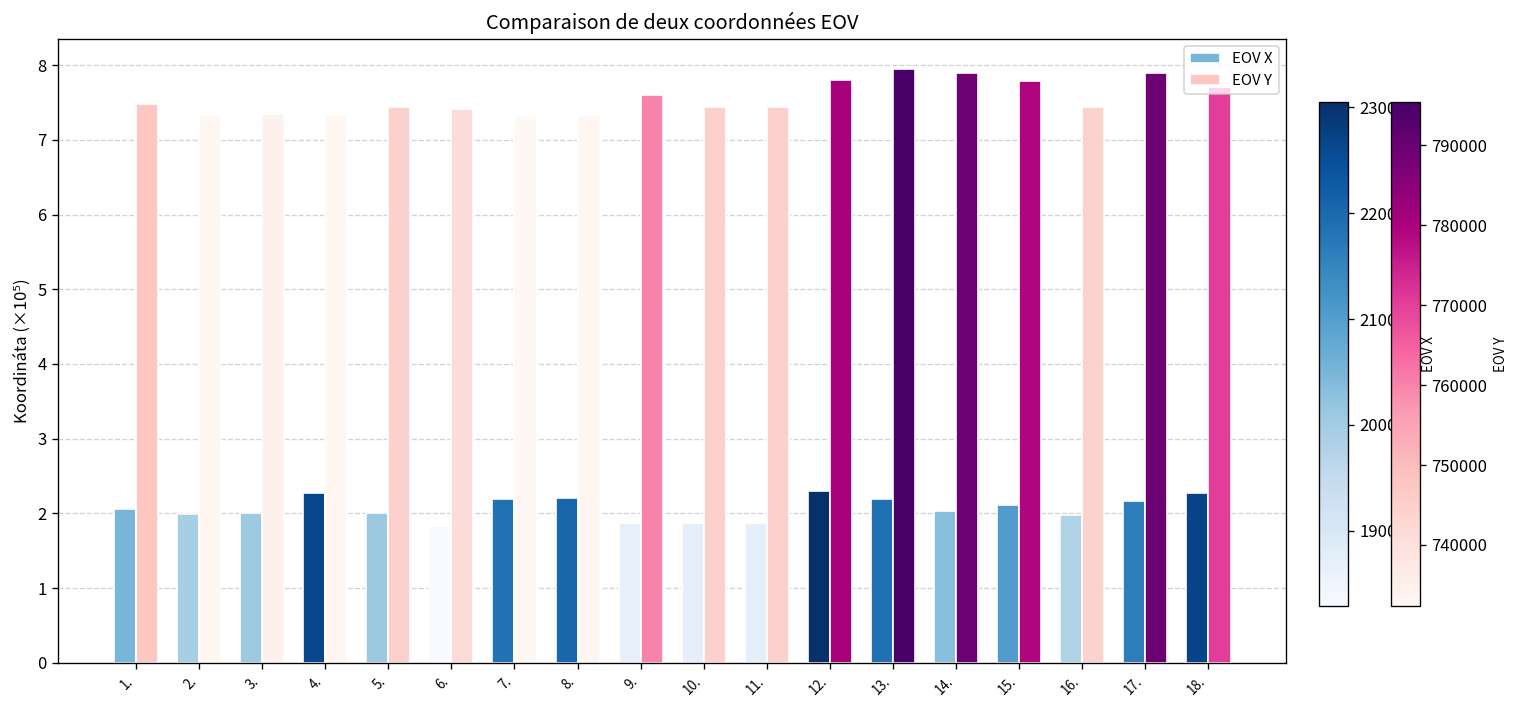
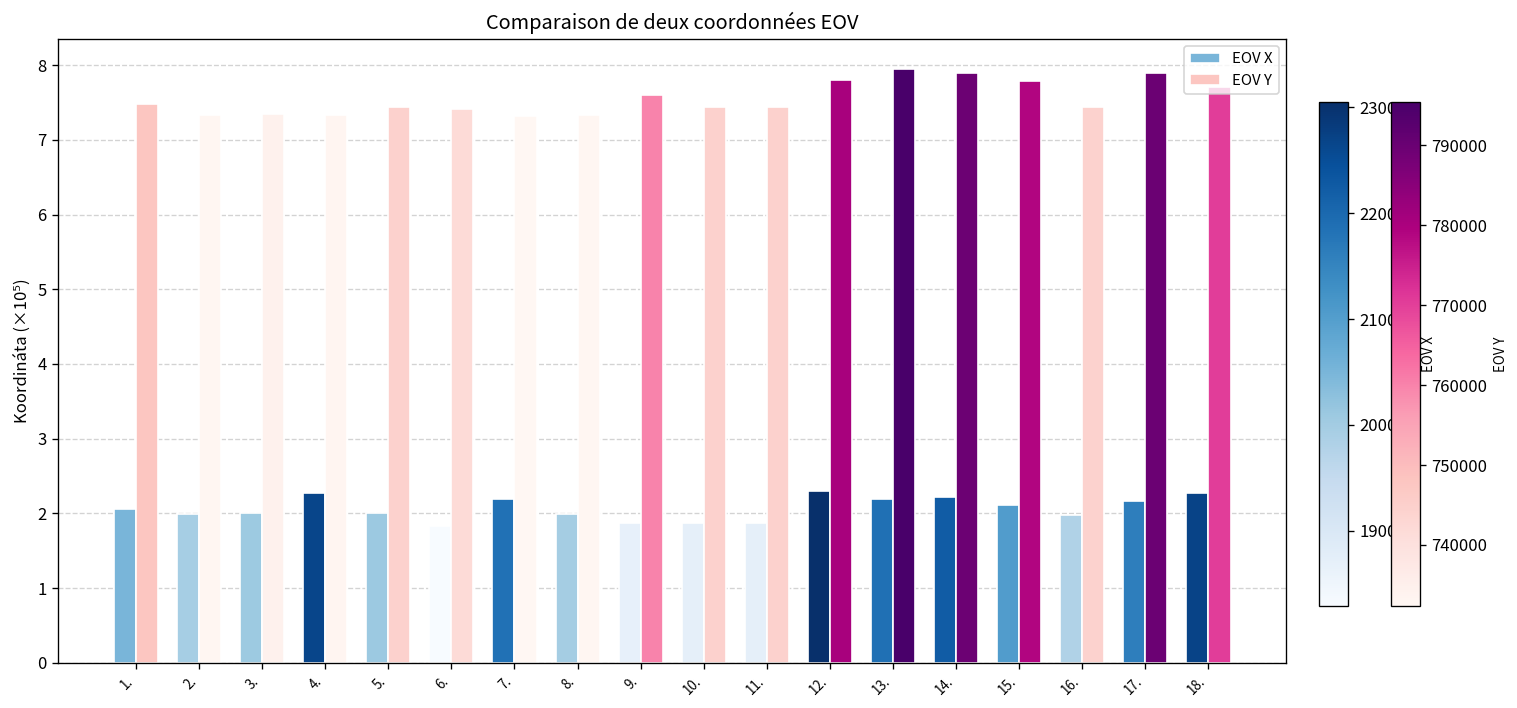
  {
    "EOV X": {
      "1.": 2.1,
      "2.": 2.0,
      "3.": 2.0,
      "4.": 2.3,
      "5.": 2.0,
      "6.": 1.8,
      "7.": 2.2,
-     "8.": 2.2,
+     "8.": 2.0,
      "9.": 1.9,
      "10.": 1.9,
      "11.": 1.9,
      "12.": 2.3,
      "13.": 2.2,
-     "14.": 2.0,
+     "14.": 2.2,
      "15.": 2.1,
      "16.": 2.0,
      "17.": 2.2,
      "18.": 2.3
    },
    "EOV Y": {
      "1.": 7.5,
      "2.": 7.3,
      "3.": 7.3,
      "4.": 7.3,
      "5.": 7.4,
      "6.": 7.4,
      "7.": 7.3,
      "8.": 7.3,
      "9.": 7.6,
      "10.": 7.4,
      "11.": 7.4,
      "12.": 7.8,
      "13.": 8.0,
      "14.": 7.9,
      "15.": 7.8,
      "16.": 7.4,
      "17.": 7.9
    }
  }
